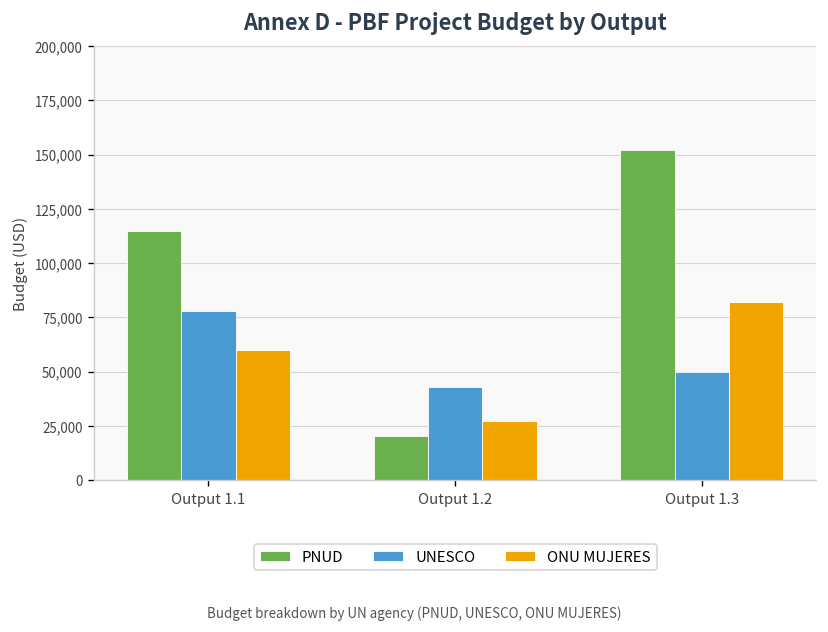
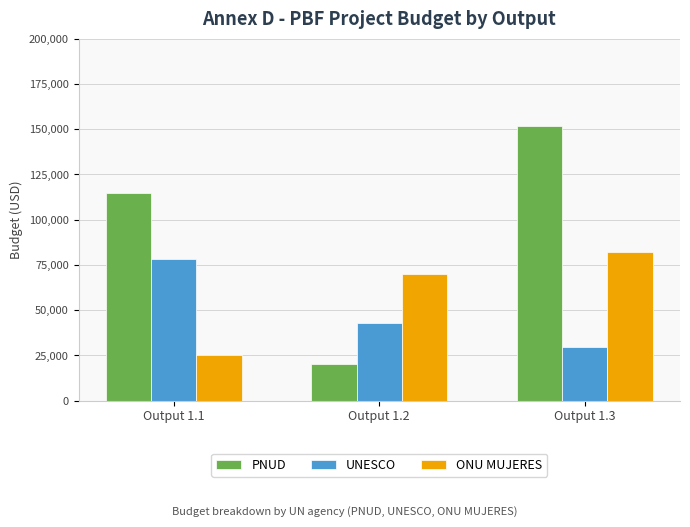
  {
    "PNUD": {
      "Output 1.1": "115,000",
      "Output 1.2": "20,000",
      "Output 1.3": "152,000"
    },
    "UNESCO": {
      "Output 1.1": "78,000",
      "Output 1.2": "43,000",
-     "Output 1.3": "50,000"
+     "Output 1.3": "30,000"
    },
    "ONU MUJERES": {
-     "Output 1.1": "60,000",
-     "Output 1.2": "27,000",
+     "Output 1.1": "25,000",
+     "Output 1.2": "70,000",
      "Output 1.3": "82,000"
    }
  }
